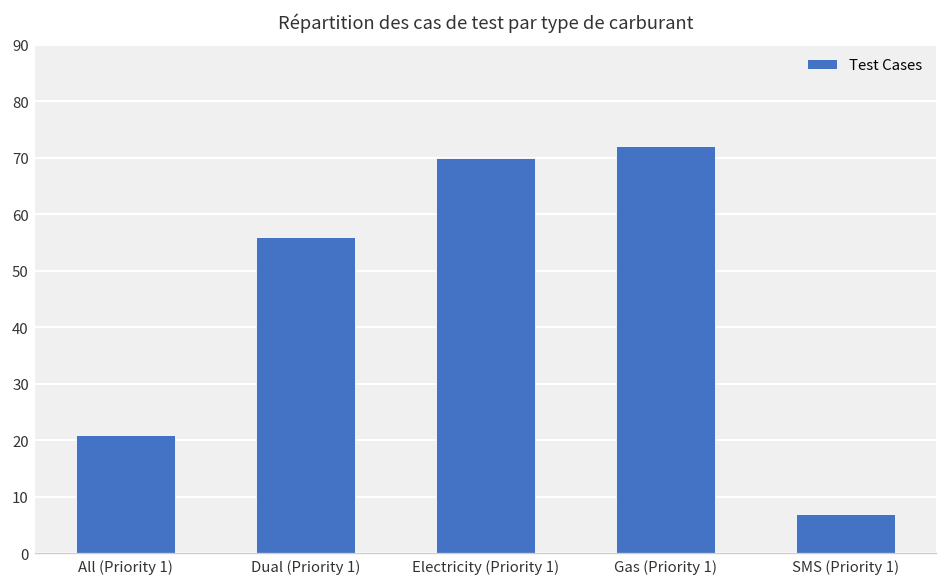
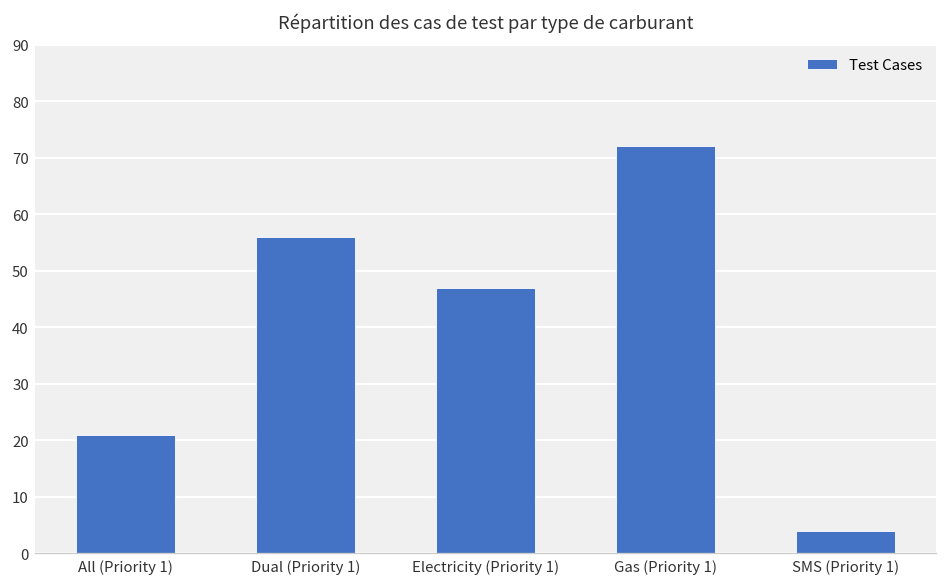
  {
    "All (Priority 1)": 21,
    "Dual (Priority 1)": 56,
-   "Electricity (Priority 1)": 70,
+   "Electricity (Priority 1)": 47,
    "Gas (Priority 1)": 72,
-   "SMS (Priority 1)": 7
+   "SMS (Priority 1)": 4
  }
